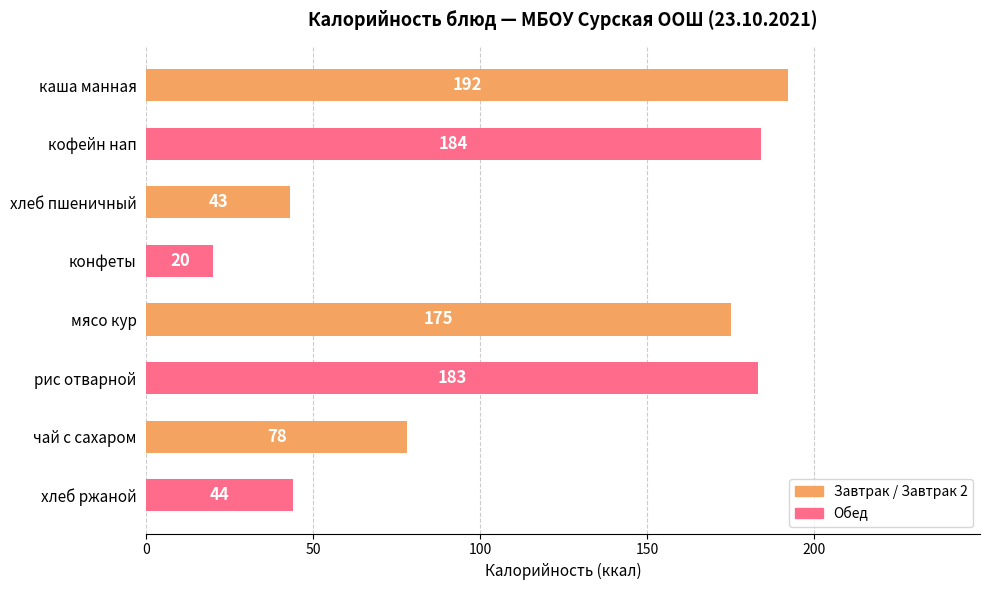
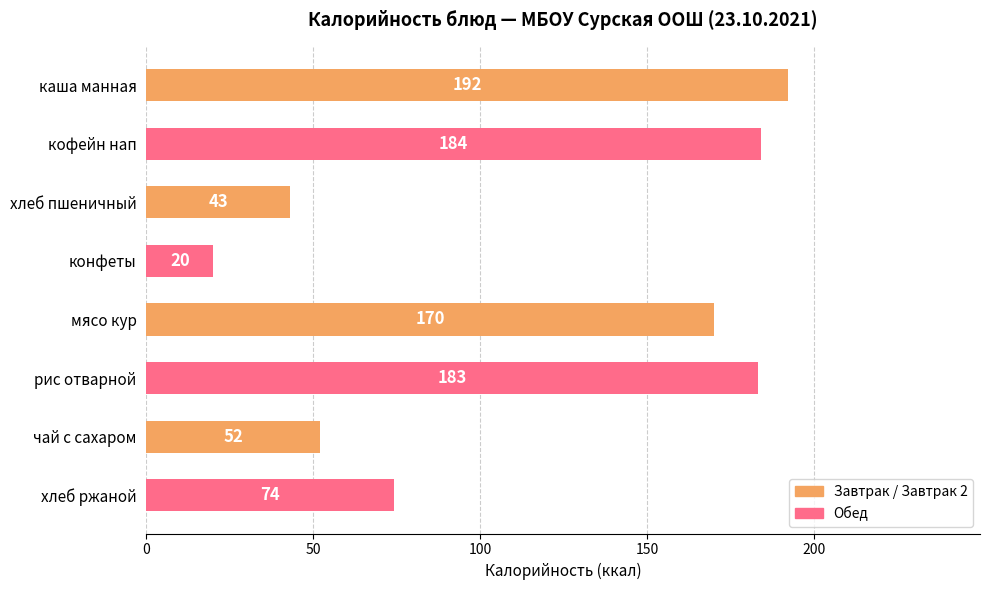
  {
    "каша манная": 192,
    "кофейн нап": 184,
    "хлеб пшеничный": 43,
    "конфеты": 20,
-   "мясо кур": 175,
+   "мясо кур": 170,
    "рис отварной": 183,
-   "чай с сахаром": 78,
-   "хлеб ржаной": 44
+   "чай с сахаром": 52,
+   "хлеб ржаной": 74
  }
